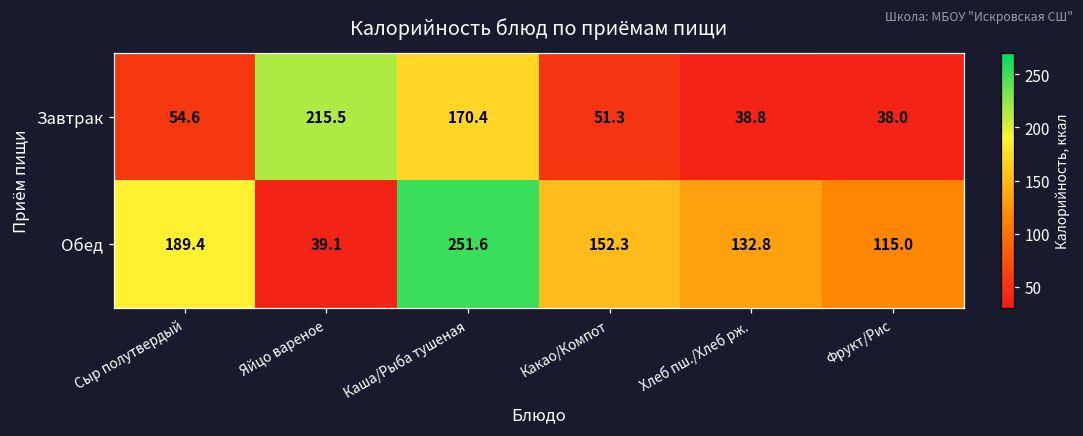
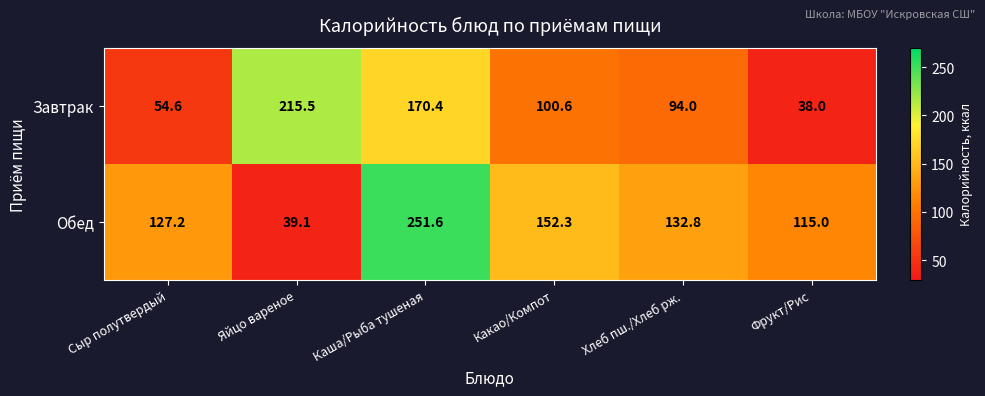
  {
    "Завтрак": {
      "Сыр полутвердый": 54.6,
      "Яйцо вареное": 215.5,
      "Каша/Рыба тушеная": 170.4,
-     "Какао/Компот": 51.3,
-     "Хлеб пш./Хлеб рж.": 38.8,
+     "Какао/Компот": 100.6,
+     "Хлеб пш./Хлеб рж.": 94.0,
      "Фрукт/Рис": 38.0
    },
    "Обед": {
-     "Сыр полутвердый": 189.4,
+     "Сыр полутвердый": 127.2,
      "Яйцо вареное": 39.1,
      "Каша/Рыба тушеная": 251.6,
      "Какао/Компот": 152.3,
      "Хлеб пш./Хлеб рж.": 132.8,
      "Фрукт/Рис": 115.0
    }
  }
